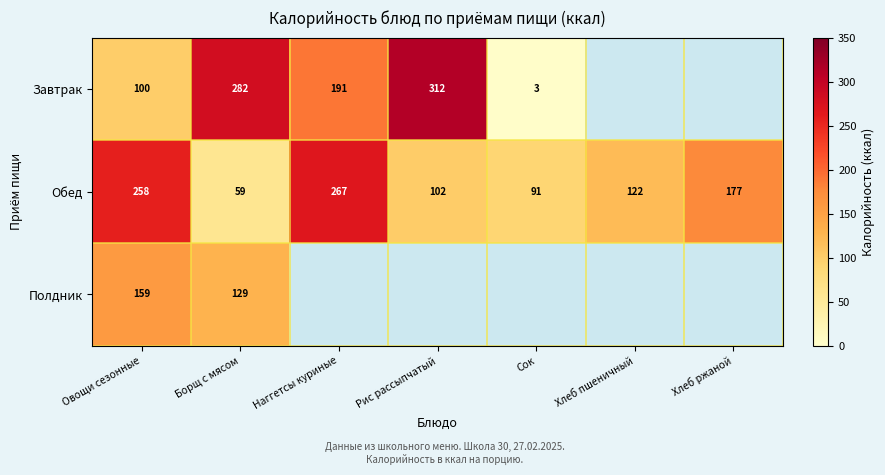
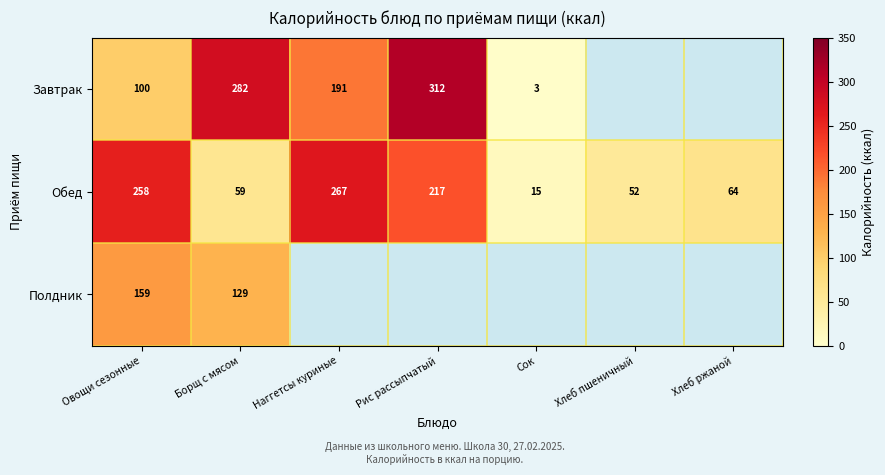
  {
    "Завтрак": {
      "Овощи сезонные": 100,
      "Борщ с мясом": 282,
      "Наггетсы куриные": 191,
      "Рис рассыпчатый": 312,
      "Сок": 3
    },
    "Обед": {
      "Овощи сезонные": 258,
      "Борщ с мясом": 59,
      "Наггетсы куриные": 267,
-     "Рис рассыпчатый": 102,
-     "Сок": 91,
-     "Хлеб пшеничный": 122,
-     "Хлеб ржаной": 177
+     "Рис рассыпчатый": 217,
+     "Сок": 15,
+     "Хлеб пшеничный": 52,
+     "Хлеб ржаной": 64
    },
    "Полдник": {
      "Овощи сезонные": 159,
      "Борщ с мясом": 129
    }
  }
